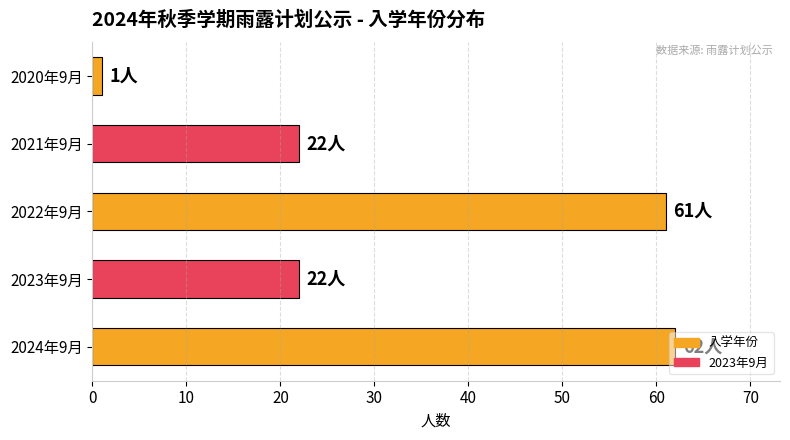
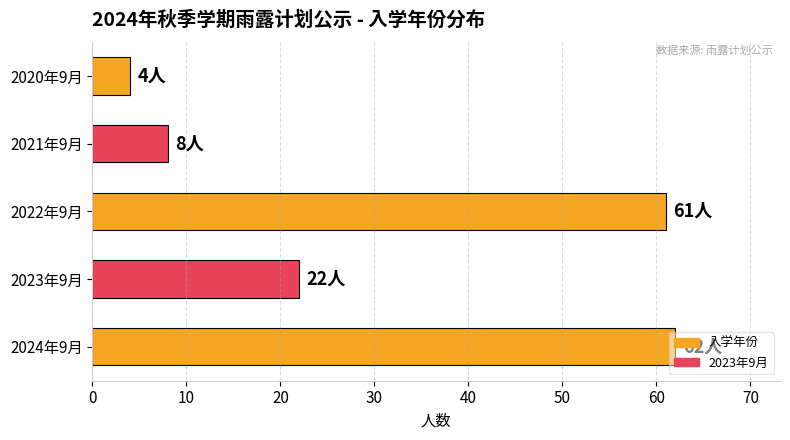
  {
-   "2020年9月": "1人",
-   "2021年9月": "22人",
+   "2020年9月": "4人",
+   "2021年9月": "8人",
    "2022年9月": "61人",
    "2023年9月": "22人"
  }
